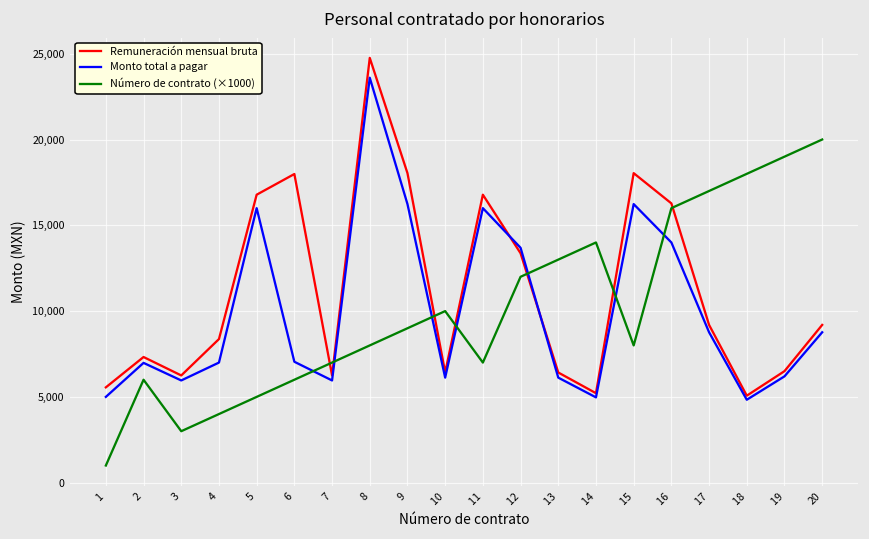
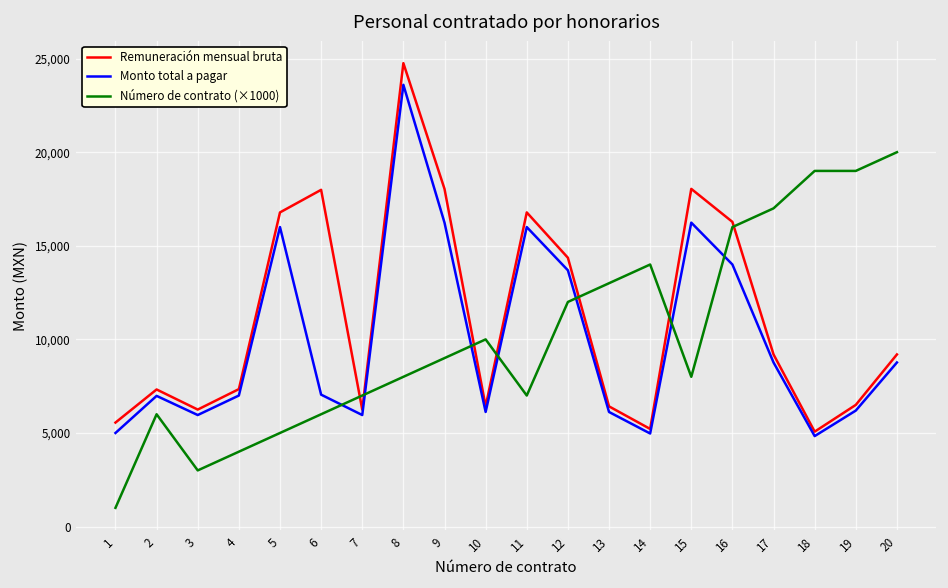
  {
    "Remuneración mensual bruta": {
      "1": "5,600",
      "2": "7,300",
      "3": "6,300",
-     "4": "8,400",
+     "4": "7,300",
      "5": "16,800",
      "6": "18,000",
      "7": "6,300",
      "8": "24,800",
      "9": "18,000",
      "10": "6,400",
      "11": "16,800",
-     "12": "13,400",
+     "12": "14,400",
      "13": "6,400",
      "14": "5,200",
      "15": "18,000",
      "16": "16,300",
      "17": "9,200",
      "18": "5,100",
      "19": "6,500",
      "20": "9,200"
    },
    "Monto total a pagar": {
      "1": "5,000",
      "2": "7,000",
      "3": "6,000",
      "4": "7,000",
      "5": "16,000",
      "6": "7,000",
      "7": "6,000",
      "8": "23,600",
      "9": "16,200",
      "10": "6,100",
      "11": "16,000",
      "12": "13,700",
      "13": "6,100",
      "14": "5,000",
      "15": "16,200",
      "16": "14,000",
      "17": "8,800",
      "18": "4,800",
      "19": "6,200",
      "20": "8,800"
    },
    "Número de contrato (×1000)": {
      "1": "1,000",
      "2": "6,000",
      "3": "3,000",
      "4": "4,000",
      "5": "5,000",
      "6": "6,000",
      "7": "7,000",
      "8": "8,000",
      "9": "9,000",
      "10": "10,000",
      "11": "7,000",
      "12": "12,000",
      "13": "13,000",
      "14": "14,000",
      "15": "8,000",
      "16": "16,000",
      "17": "17,000",
-     "18": "18,000",
+     "18": "19,000",
      "19": "19,000",
      "20": "20,000"
    }
  }
